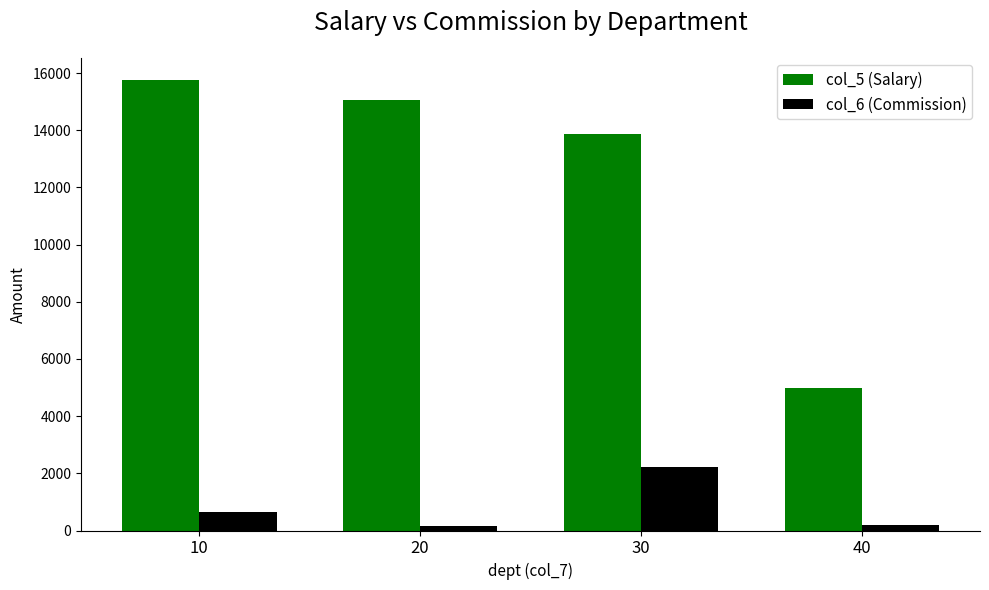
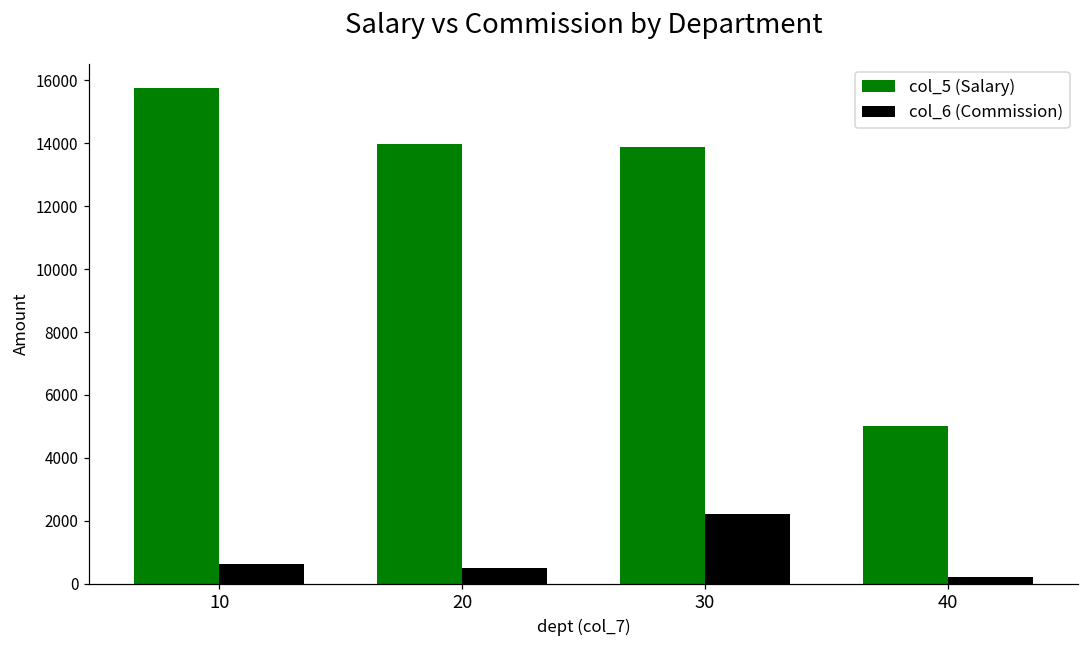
  {
    "col_5 (Salary)": {
      "10": 15800,
-     "20": 15100,
+     "20": 14000,
      "30": 13900,
      "40": 5000
    },
    "col_6 (Commission)": {
      "10": 600,
-     "20": 200,
+     "20": 500,
      "30": 2200,
      "40": 200
    }
  }
